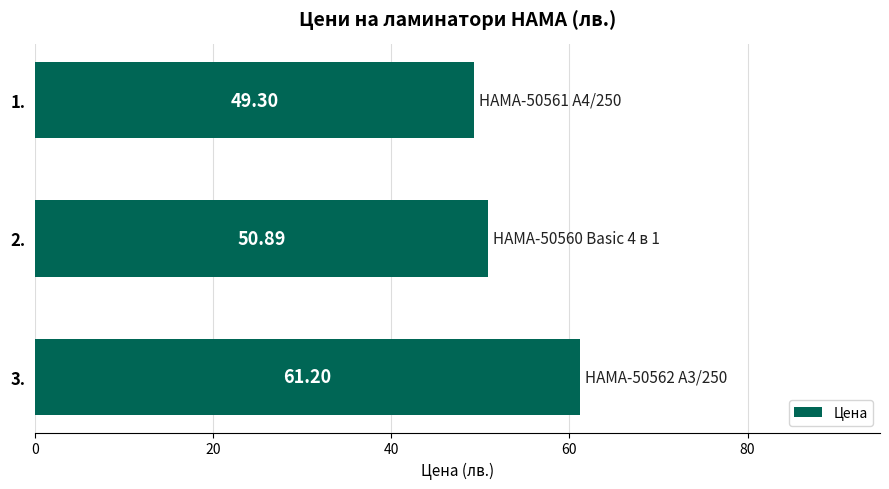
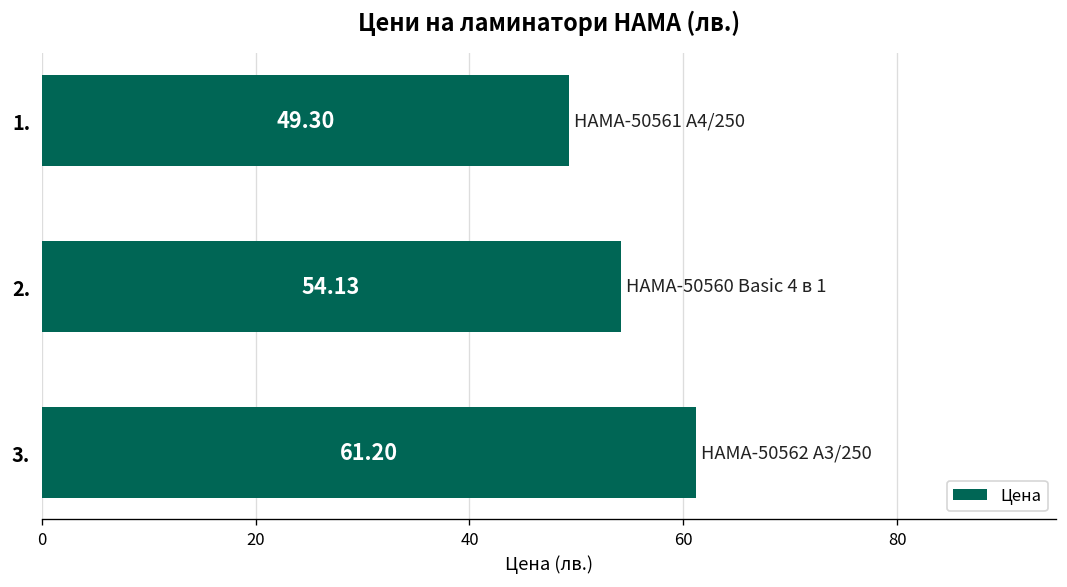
  {
    "1.": 49.30,
-   "2.": 50.89,
+   "2.": 54.13,
    "3.": 61.20
  }
